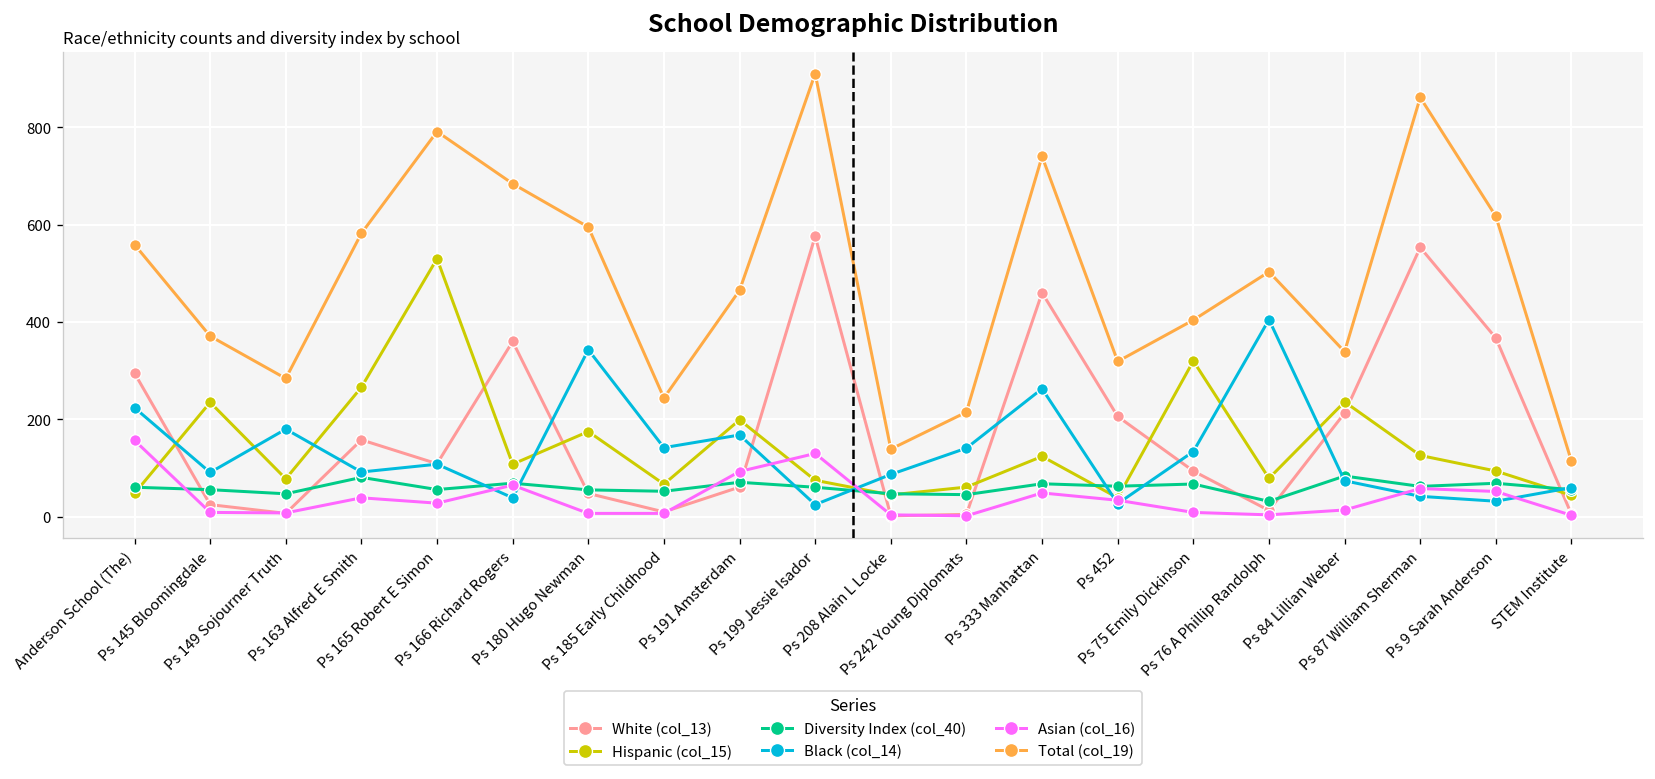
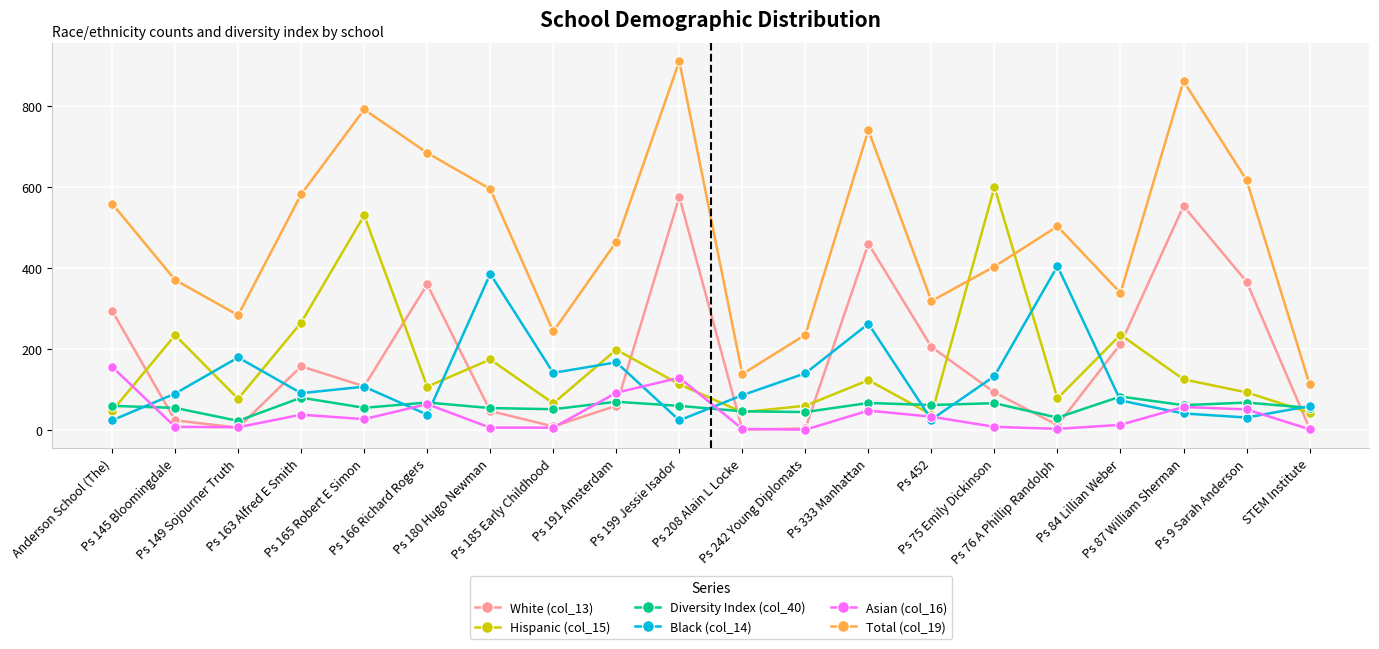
  {
    "White (col_13)": {
      "Anderson School (The)": 300,
      "Ps 145 Bloomingdale": 30,
      "Ps 163 Alfred E Smith": 160,
      "Ps 166 Richard Rogers": 360,
      "Ps 180 Hugo Newman": 50,
      "Ps 191 Amsterdam": 60,
      "Ps 199 Jessie Isador": 580,
      "Ps 333 Manhattan": 460,
      "Ps 452": 210,
      "Ps 75 Emily Dickinson": 90,
      "Ps 76 A Phillip Randolph": 10,
      "Ps 84 Lillian Weber": 210,
      "Ps 87 William Sherman": 550,
      "Ps 9 Sarah Anderson": 370
    },
    "Hispanic (col_15)": {
      "Anderson School (The)": 50,
      "Ps 145 Bloomingdale": 240,
      "Ps 149 Sojourner Truth": 80,
      "Ps 163 Alfred E Smith": 270,
      "Ps 165 Robert E Simon": 530,
      "Ps 166 Richard Rogers": 110,
      "Ps 180 Hugo Newman": 180,
      "Ps 185 Early Childhood": 70,
      "Ps 191 Amsterdam": 200,
-     "Ps 199 Jessie Isador": 80,
+     "Ps 199 Jessie Isador": 110,
      "Ps 242 Young Diplomats": 60,
      "Ps 333 Manhattan": 120,
-     "Ps 75 Emily Dickinson": 320,
+     "Ps 75 Emily Dickinson": 600,
      "Ps 76 A Phillip Randolph": 80,
      "Ps 84 Lillian Weber": 240,
      "Ps 87 William Sherman": 130,
      "Ps 9 Sarah Anderson": 90,
      "STEM Institute": 40
    },
    "Diversity Index (col_40)": {
      "Anderson School (The)": 60,
      "Ps 145 Bloomingdale": 60,
-     "Ps 149 Sojourner Truth": 50,
+     "Ps 149 Sojourner Truth": 20,
      "Ps 163 Alfred E Smith": 80,
      "Ps 165 Robert E Simon": 60,
      "Ps 180 Hugo Newman": 60,
      "Ps 185 Early Childhood": 50,
      "Ps 191 Amsterdam": 70,
      "Ps 199 Jessie Isador": 60,
      "Ps 242 Young Diplomats": 50,
      "Ps 333 Manhattan": 70,
      "Ps 452": 60,
      "Ps 75 Emily Dickinson": 70,
      "Ps 76 A Phillip Randolph": 30,
      "Ps 84 Lillian Weber": 80,
      "Ps 9 Sarah Anderson": 70
    },
    "Black (col_14)": {
-     "Anderson School (The)": 220,
+     "Anderson School (The)": 30,
      "Ps 145 Bloomingdale": 90,
      "Ps 149 Sojourner Truth": 180,
      "Ps 163 Alfred E Smith": 90,
      "Ps 166 Richard Rogers": 40,
-     "Ps 180 Hugo Newman": 340,
+     "Ps 180 Hugo Newman": 390,
      "Ps 185 Early Childhood": 140,
      "Ps 191 Amsterdam": 170,
      "Ps 199 Jessie Isador": 30,
      "Ps 208 Alain L Locke": 90,
      "Ps 242 Young Diplomats": 140,
      "Ps 333 Manhattan": 260,
      "Ps 452": 30,
      "Ps 75 Emily Dickinson": 130,
      "Ps 76 A Phillip Randolph": 410,
      "Ps 84 Lillian Weber": 70,
      "Ps 87 William Sherman": 40,
      "Ps 9 Sarah Anderson": 30
    },
    "Asian (col_16)": {
      "Anderson School (The)": 160,
      "Ps 145 Bloomingdale": 10,
      "Ps 163 Alfred E Smith": 40,
      "Ps 165 Robert E Simon": 30,
      "Ps 180 Hugo Newman": 10,
      "Ps 191 Amsterdam": 90,
      "Ps 199 Jessie Isador": 130,
      "Ps 333 Manhattan": 50,
      "Ps 75 Emily Dickinson": 10,
      "Ps 76 A Phillip Randolph": 0,
      "Ps 84 Lillian Weber": 10,
      "Ps 9 Sarah Anderson": 50
    },
    "Total (col_19)": {
      "Anderson School (The)": 560,
      "Ps 145 Bloomingdale": 370,
      "Ps 149 Sojourner Truth": 280,
      "Ps 163 Alfred E Smith": 580,
      "Ps 165 Robert E Simon": 790,
      "Ps 166 Richard Rogers": 680,
      "Ps 180 Hugo Newman": 600,
      "Ps 185 Early Childhood": 240,
      "Ps 191 Amsterdam": 470,
      "Ps 199 Jessie Isador": 910,
      "Ps 208 Alain L Locke": 140,
-     "Ps 242 Young Diplomats": 220,
+     "Ps 242 Young Diplomats": 240,
      "Ps 333 Manhattan": 740,
      "Ps 452": 320,
      "Ps 75 Emily Dickinson": 400,
      "Ps 76 A Phillip Randolph": 500,
      "Ps 84 Lillian Weber": 340,
      "Ps 87 William Sherman": 860,
      "Ps 9 Sarah Anderson": 620,
      "STEM Institute": 110
    }
  }
